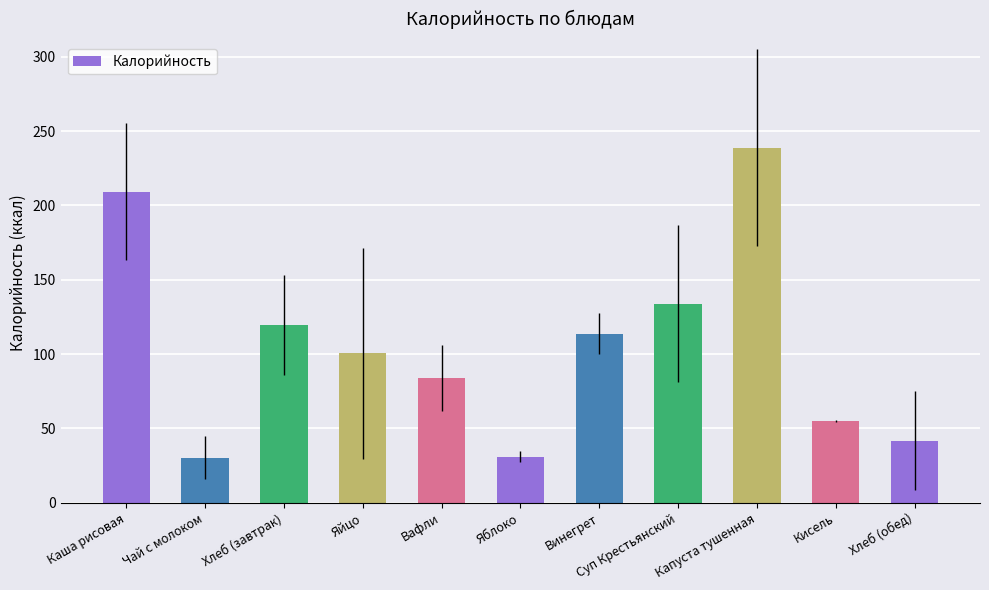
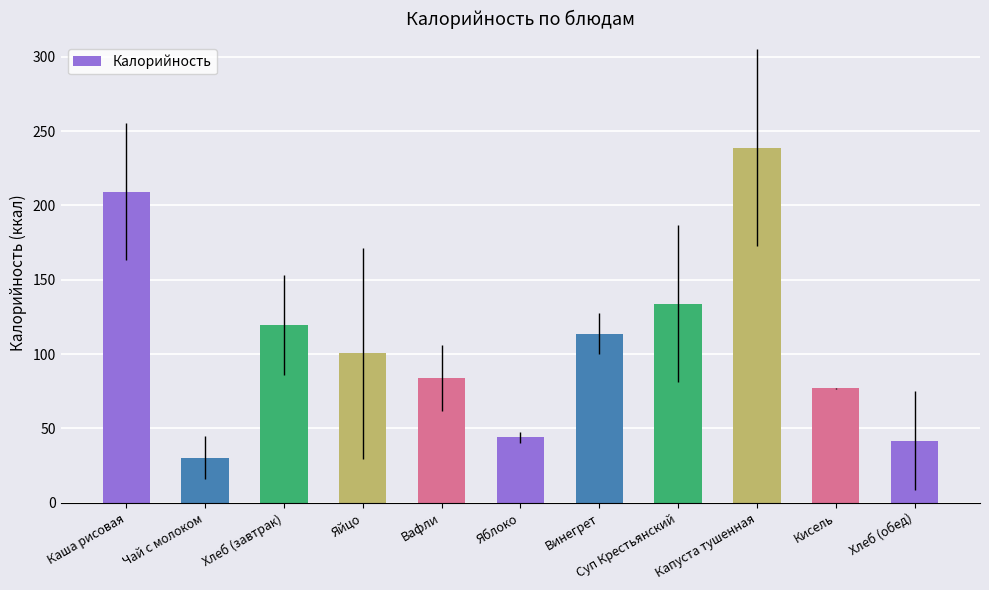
  {
    "Каша рисовая": 209,
    "Чай с молоком": 30,
    "Хлеб (завтрак)": 119,
    "Яйцо": 101,
    "Вафли": 84,
-   "Яблоко": 31,
+   "Яблоко": 44,
    "Винегрет": 114,
    "Суп Крестьянский": 134,
    "Капуста тушенная": 239,
-   "Кисель": 55,
+   "Кисель": 77,
    "Хлеб (обед)": 42
  }
